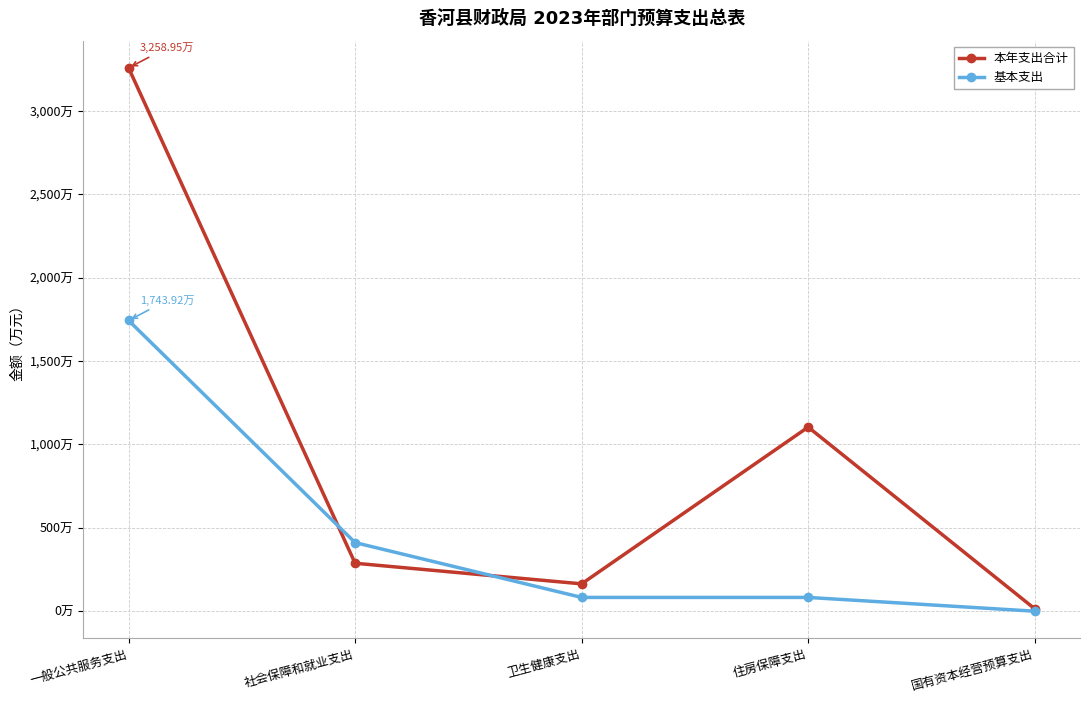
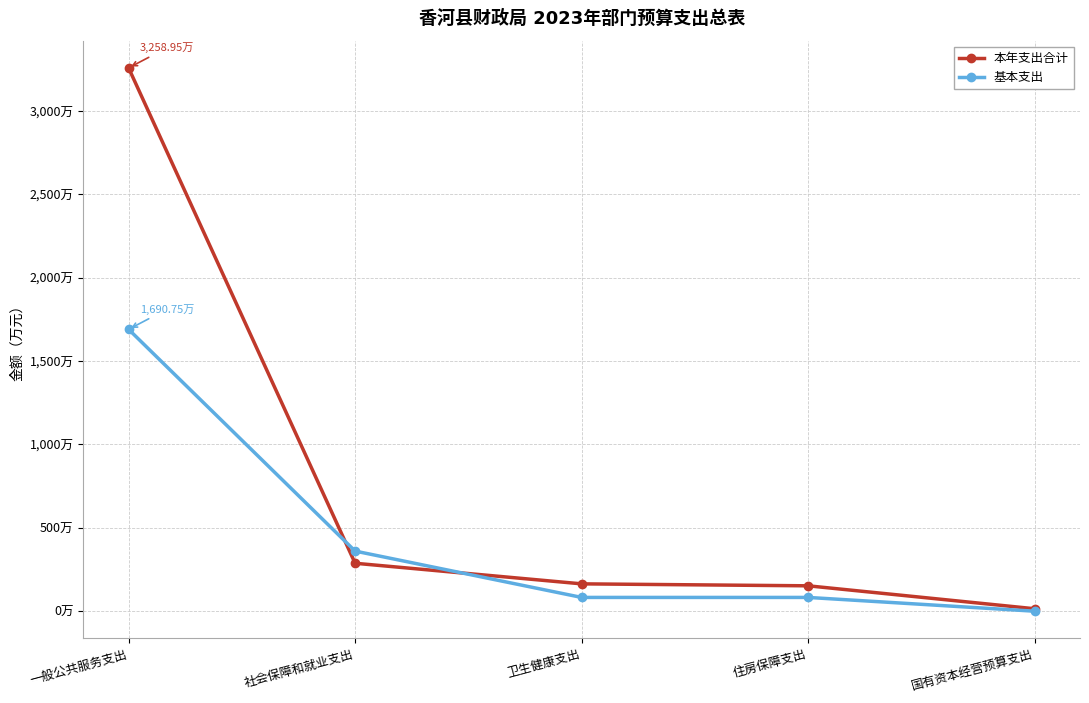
  {
    "本年支出合计": {
      "社会保障和就业支出": "290万",
      "卫生健康支出": "160万",
-     "住房保障支出": "1,100万"
+     "住房保障支出": "150万"
    },
    "基本支出": {
-     "一般公共服务支出": "1,743.92万",
-     "社会保障和就业支出": "410万"
+     "一般公共服务支出": "1,690.75万",
+     "社会保障和就业支出": "360万"
    }
  }
